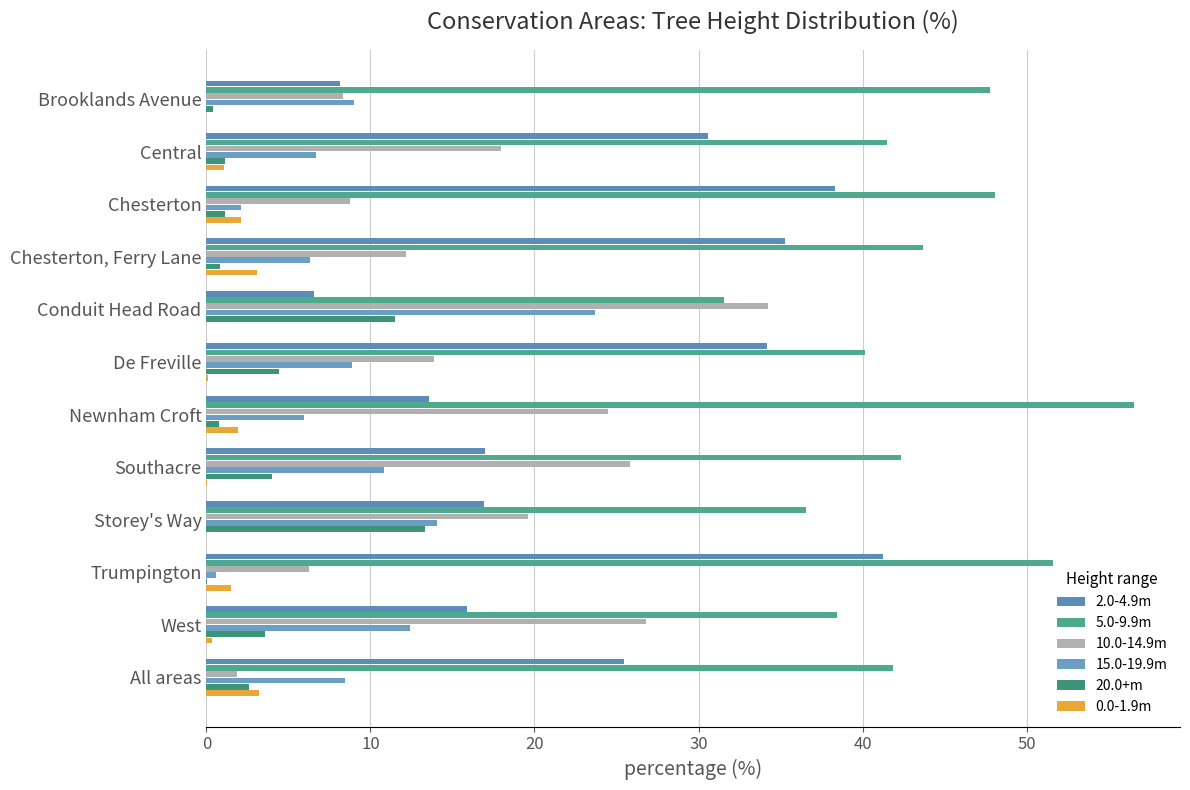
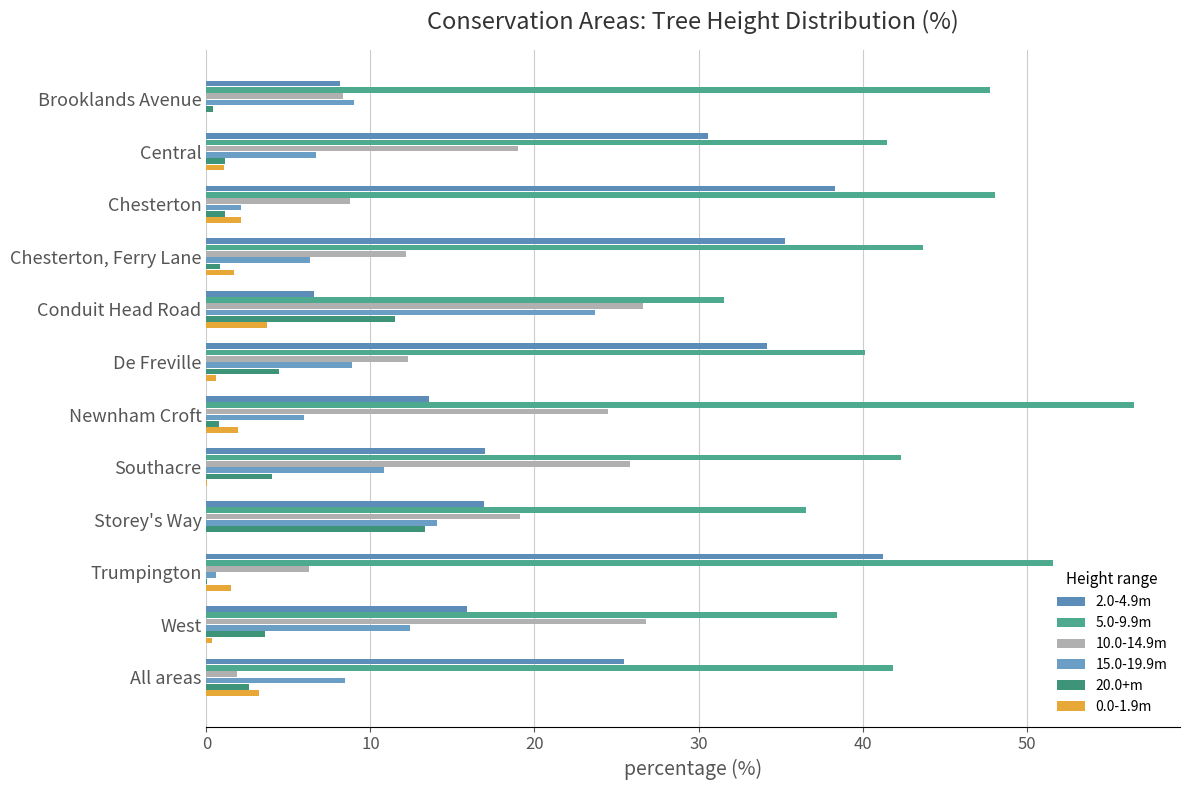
  {
    "10.0-14.9m": {
      "Brooklands Avenue": 8.4,
-     "Central": 18.0,
+     "Central": 19.0,
      "Chesterton": 8.7,
      "Chesterton, Ferry Lane": 12.2,
-     "Conduit Head Road": 34.3,
-     "De Freville": 13.9,
+     "Conduit Head Road": 26.6,
+     "De Freville": 12.3,
      "Newnham Croft": 24.5,
      "Southacre": 25.8,
-     "Storey's Way": 19.6,
+     "Storey's Way": 19.1,
      "Trumpington": 6.2,
      "West": 26.8,
      "All areas": 1.9
    },
    "0.0-1.9m": {
      "Brooklands Avenue": 0.0,
      "Central": 1.1,
      "Chesterton": 2.1,
-     "Chesterton, Ferry Lane": 3.1,
-     "Conduit Head Road": 0.0,
-     "De Freville": 0.1,
+     "Chesterton, Ferry Lane": 1.7,
+     "Conduit Head Road": 3.7,
+     "De Freville": 0.6,
      "Newnham Croft": 1.9,
      "Storey's Way": 0.0,
      "Trumpington": 1.5,
      "West": 0.3,
      "All areas": 3.2
    }
  }
